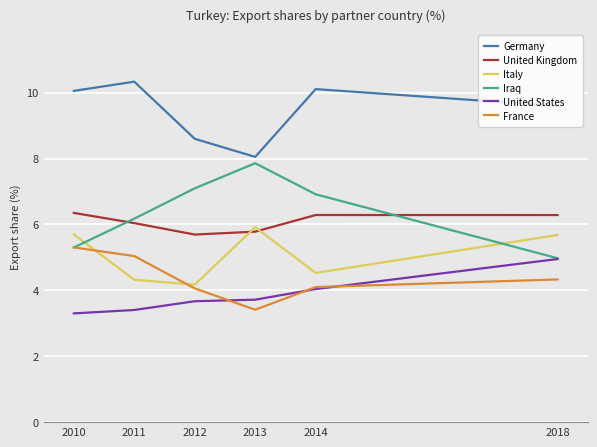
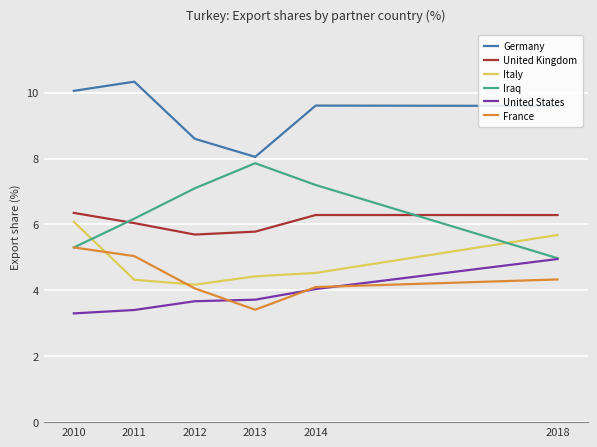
  {
    "Germany": {
      "2010": 10.1,
      "2011": 10.3,
      "2012": 8.6,
      "2013": 8.1,
-     "2014": 10.1
+     "2014": 9.6
    },
    "United Kingdom": {
      "2010": 6.4,
      "2011": 6.0,
      "2012": 5.7,
      "2013": 5.8,
      "2014": 6.3,
      "2018": 6.3
    },
    "Italy": {
-     "2010": 5.7,
+     "2010": 6.1,
      "2011": 4.3,
      "2012": 4.2,
-     "2013": 5.9,
+     "2013": 4.4,
      "2014": 4.5,
      "2018": 5.7
    },
    "Iraq": {
      "2011": 6.2,
      "2012": 7.1,
      "2013": 7.9,
-     "2014": 6.9
+     "2014": 7.2
    },
    "United States": {
      "2010": 3.3,
      "2011": 3.4,
      "2012": 3.7,
      "2013": 3.7
    },
    "France": {
      "2011": 5.0,
      "2012": 4.1,
      "2013": 3.4,
      "2018": 4.3
    }
  }
